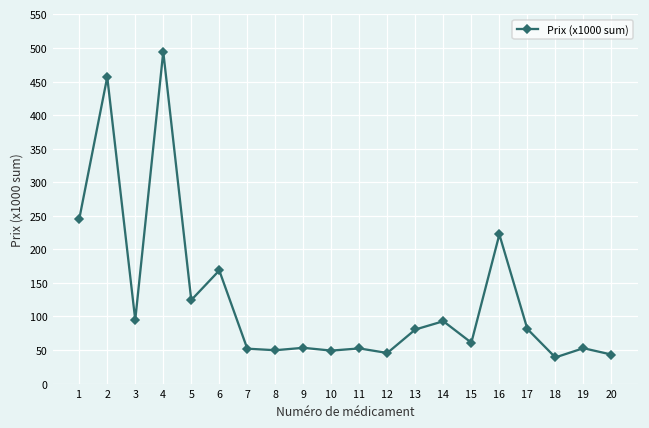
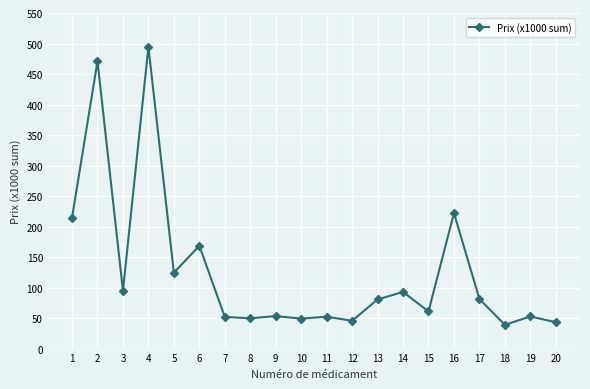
  {
-   "1": 240,
-   "2": 460,
+   "1": 210,
+   "2": 470,
    "3": 90,
    "4": 490,
    "5": 120,
    "6": 170,
    "7": 50,
    "8": 50,
    "9": 50,
    "10": 50,
    "11": 50,
    "12": 50,
    "13": 80,
    "14": 90,
    "15": 60,
    "16": 220,
    "17": 80,
    "18": 40,
    "19": 50,
    "20": 40
  }
